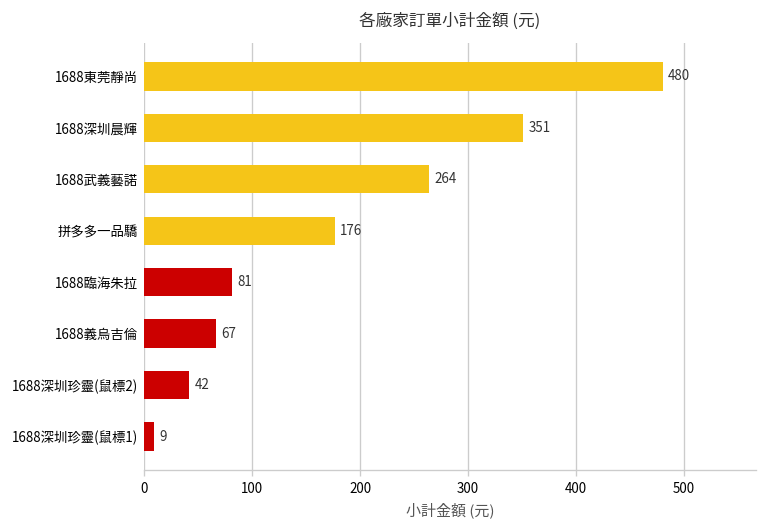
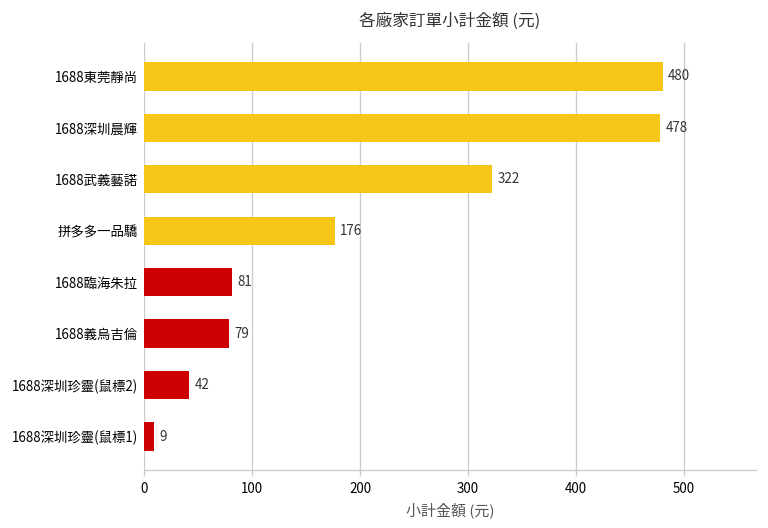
  {
    "1688東莞靜尚": 480,
-   "1688深圳晨輝": 351,
-   "1688武義藝諾": 264,
+   "1688深圳晨輝": 478,
+   "1688武義藝諾": 322,
    "拼多多一品驕": 176,
    "1688臨海朱拉": 81,
-   "1688義烏吉倫": 67,
+   "1688義烏吉倫": 79,
    "1688深圳珍靈(鼠標2)": 42,
    "1688深圳珍靈(鼠標1)": 9
  }
